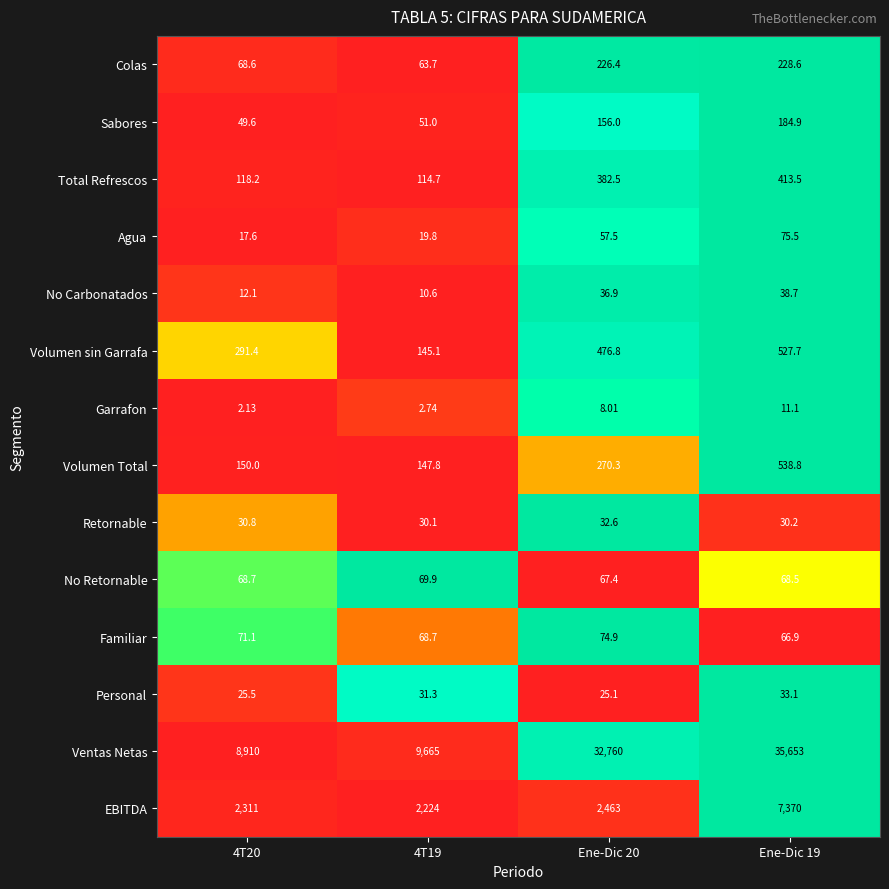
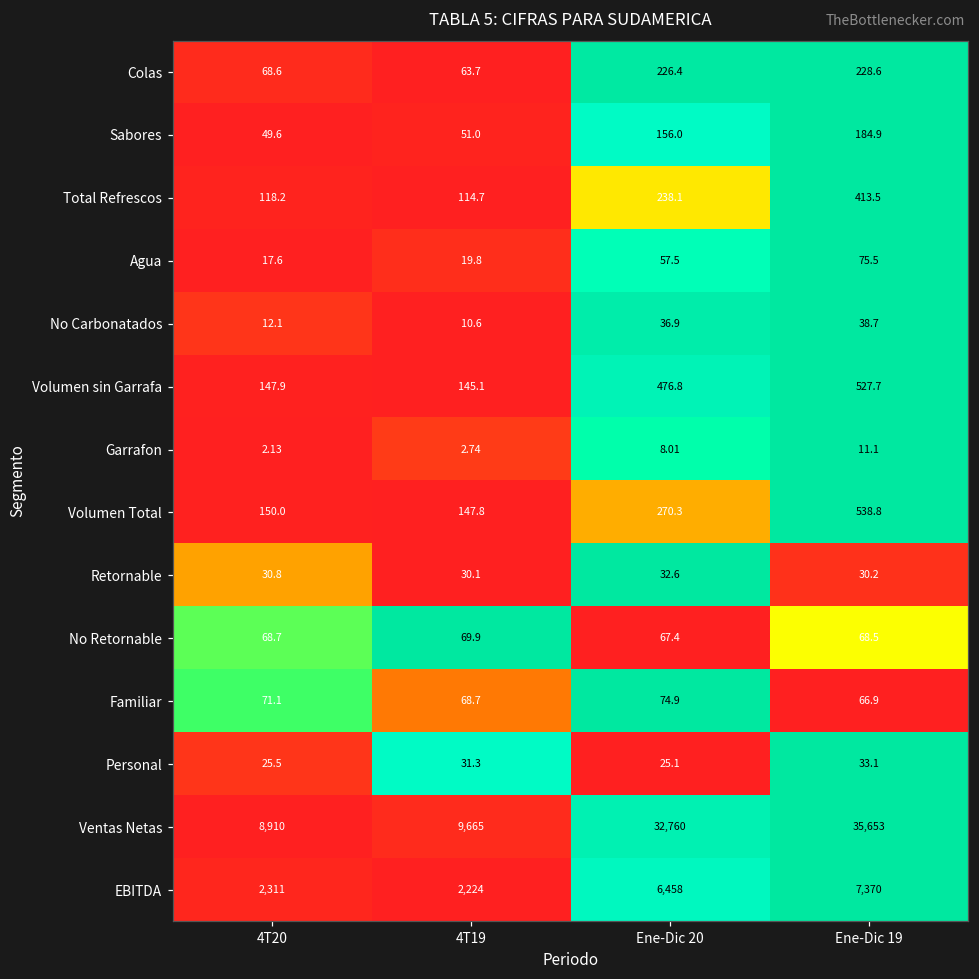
  {
    "Colas": {
      "4T20": "68.6",
      "4T19": "63.7",
      "Ene-Dic 20": "226.4",
      "Ene-Dic 19": "228.6"
    },
    "Sabores": {
      "4T20": "49.6",
      "4T19": "51.0",
      "Ene-Dic 20": "156.0",
      "Ene-Dic 19": "184.9"
    },
    "Total Refrescos": {
      "4T20": "118.2",
      "4T19": "114.7",
-     "Ene-Dic 20": "382.5",
+     "Ene-Dic 20": "238.1",
      "Ene-Dic 19": "413.5"
    },
    "Agua": {
      "4T20": "17.6",
      "4T19": "19.8",
      "Ene-Dic 20": "57.5",
      "Ene-Dic 19": "75.5"
    },
    "No Carbonatados": {
      "4T20": "12.1",
      "4T19": "10.6",
      "Ene-Dic 20": "36.9",
      "Ene-Dic 19": "38.7"
    },
    "Volumen sin Garrafa": {
-     "4T20": "291.4",
+     "4T20": "147.9",
      "4T19": "145.1",
      "Ene-Dic 20": "476.8",
      "Ene-Dic 19": "527.7"
    },
    "Garrafon": {
      "4T20": "2.13",
      "4T19": "2.74",
      "Ene-Dic 20": "8.01",
      "Ene-Dic 19": "11.1"
    },
    "Volumen Total": {
      "4T20": "150.0",
      "4T19": "147.8",
      "Ene-Dic 20": "270.3",
      "Ene-Dic 19": "538.8"
    },
    "Retornable": {
      "4T20": "30.8",
      "4T19": "30.1",
      "Ene-Dic 20": "32.6",
      "Ene-Dic 19": "30.2"
    },
    "No Retornable": {
      "4T20": "68.7",
      "4T19": "69.9",
      "Ene-Dic 20": "67.4",
      "Ene-Dic 19": "68.5"
    },
    "Familiar": {
      "4T20": "71.1",
      "4T19": "68.7",
      "Ene-Dic 20": "74.9",
      "Ene-Dic 19": "66.9"
    },
    "Personal": {
      "4T20": "25.5",
      "4T19": "31.3",
      "Ene-Dic 20": "25.1",
      "Ene-Dic 19": "33.1"
    },
    "Ventas Netas": {
      "4T20": "8,910",
      "4T19": "9,665",
      "Ene-Dic 20": "32,760",
      "Ene-Dic 19": "35,653"
    },
    "EBITDA": {
      "4T20": "2,311",
      "4T19": "2,224",
-     "Ene-Dic 20": "2,463",
+     "Ene-Dic 20": "6,458",
      "Ene-Dic 19": "7,370"
    }
  }
